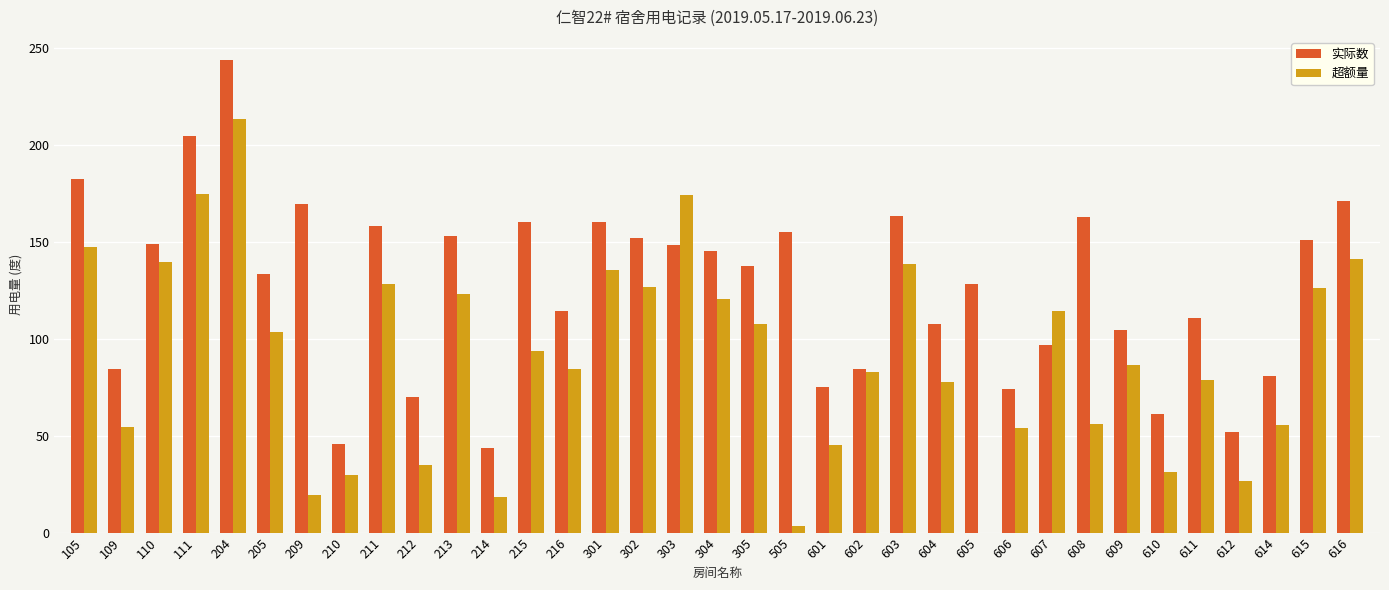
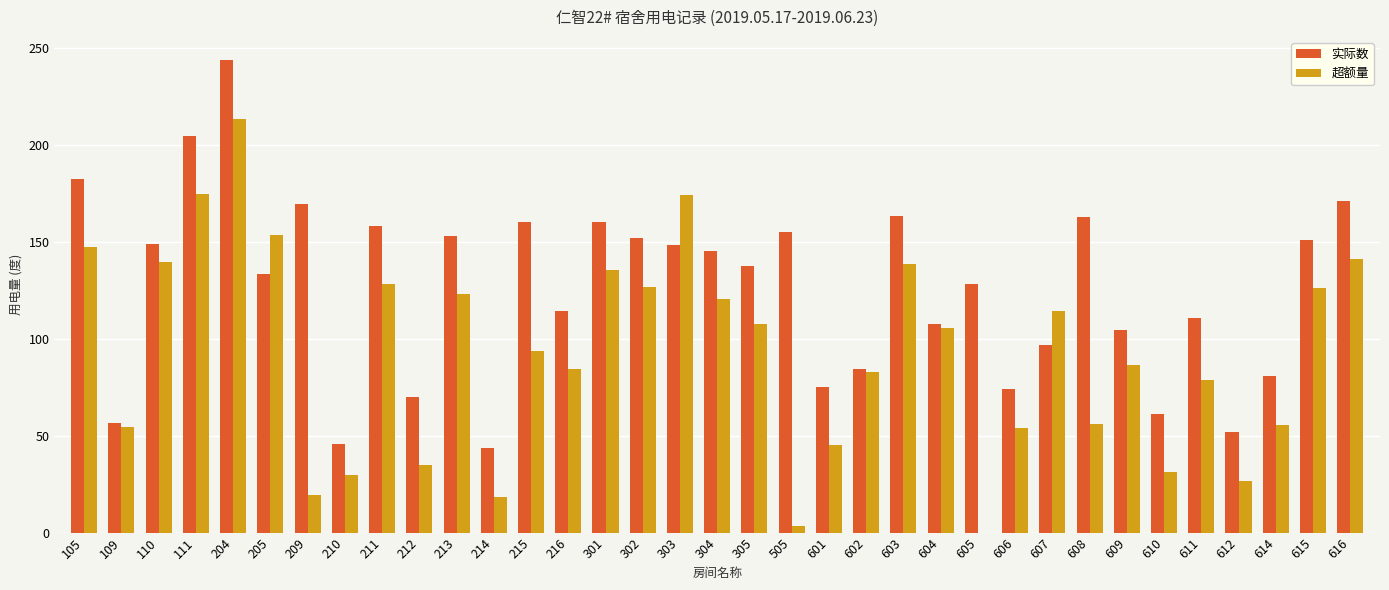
  {
    "实际数": {
      "105": 183,
-     "109": 85,
+     "109": 57,
      "110": 149,
      "111": 205,
      "204": 244,
      "205": 134,
      "209": 170,
      "210": 46,
      "211": 158,
      "212": 70,
      "213": 153,
      "214": 44,
      "215": 160,
      "216": 114,
      "301": 160,
      "302": 152,
      "303": 149,
      "304": 145,
      "305": 138,
      "505": 155,
      "601": 75,
      "602": 84,
      "603": 164,
      "604": 108,
      "605": 128,
      "606": 74,
      "607": 97,
      "608": 163,
      "609": 104,
      "610": 61,
      "611": 111,
      "612": 52,
      "614": 81,
      "615": 151,
      "616": 171
    },
    "超额量": {
      "105": 147,
      "109": 55,
      "110": 139,
      "111": 175,
      "204": 214,
-     "205": 104,
+     "205": 154,
      "209": 19,
      "210": 30,
      "211": 128,
      "212": 35,
      "213": 123,
      "214": 19,
      "215": 94,
      "216": 84,
      "301": 135,
      "302": 127,
      "303": 174,
      "304": 120,
      "305": 108,
      "505": 3,
      "601": 45,
      "602": 83,
      "603": 139,
-     "604": 78,
+     "604": 106,
      "605": 0,
      "606": 54,
      "607": 114,
      "608": 56,
      "609": 86,
      "610": 31,
      "611": 79,
      "612": 27,
      "614": 56,
      "615": 126,
      "616": 141
    }
  }
